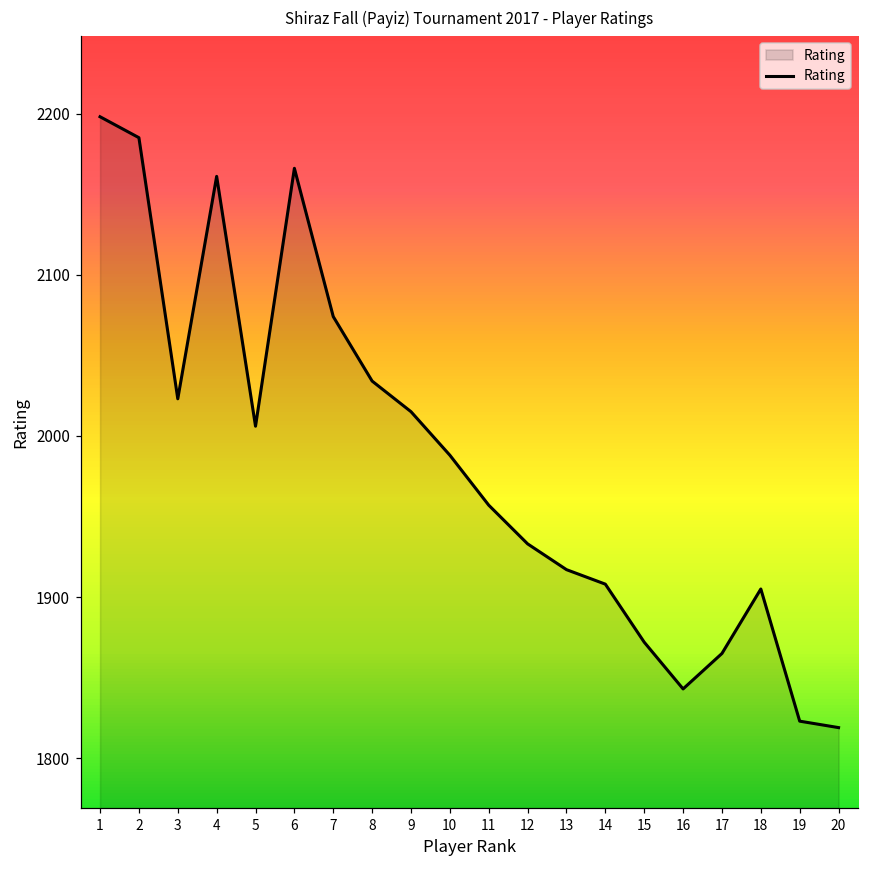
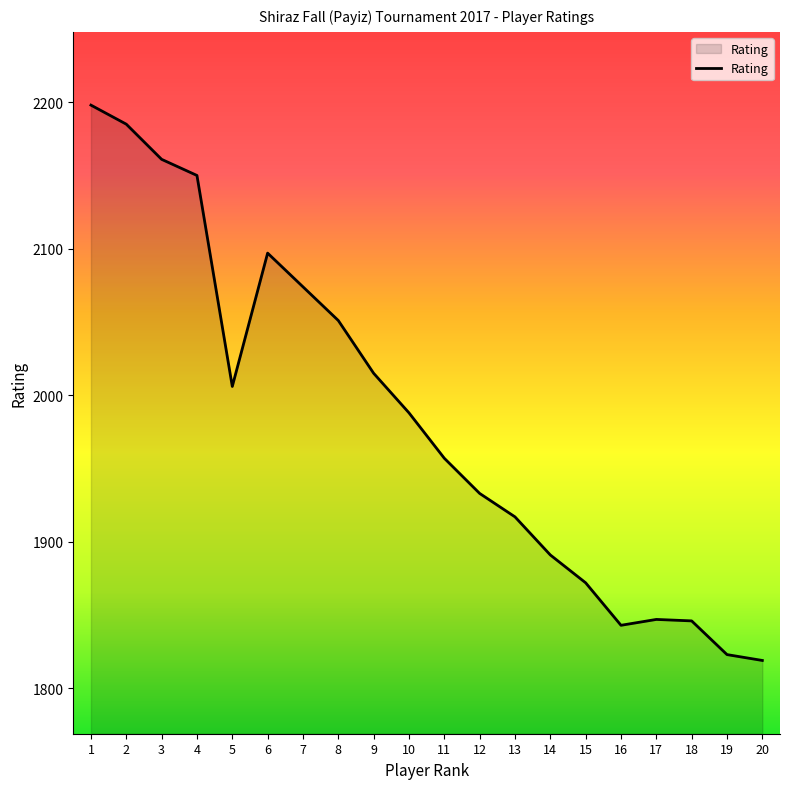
  {
    "1": 2198,
    "2": 2185,
-   "3": 2023,
-   "4": 2161,
+   "3": 2161,
+   "4": 2150,
    "5": 2006,
-   "6": 2166,
+   "6": 2097,
    "7": 2074,
-   "8": 2034,
+   "8": 2051,
    "9": 2015,
    "10": 1988,
    "11": 1957,
    "12": 1933,
    "13": 1917,
-   "14": 1908,
+   "14": 1891,
    "15": 1872,
    "16": 1843,
-   "17": 1865,
-   "18": 1905,
+   "17": 1847,
+   "18": 1846,
    "19": 1823,
    "20": 1819
  }
